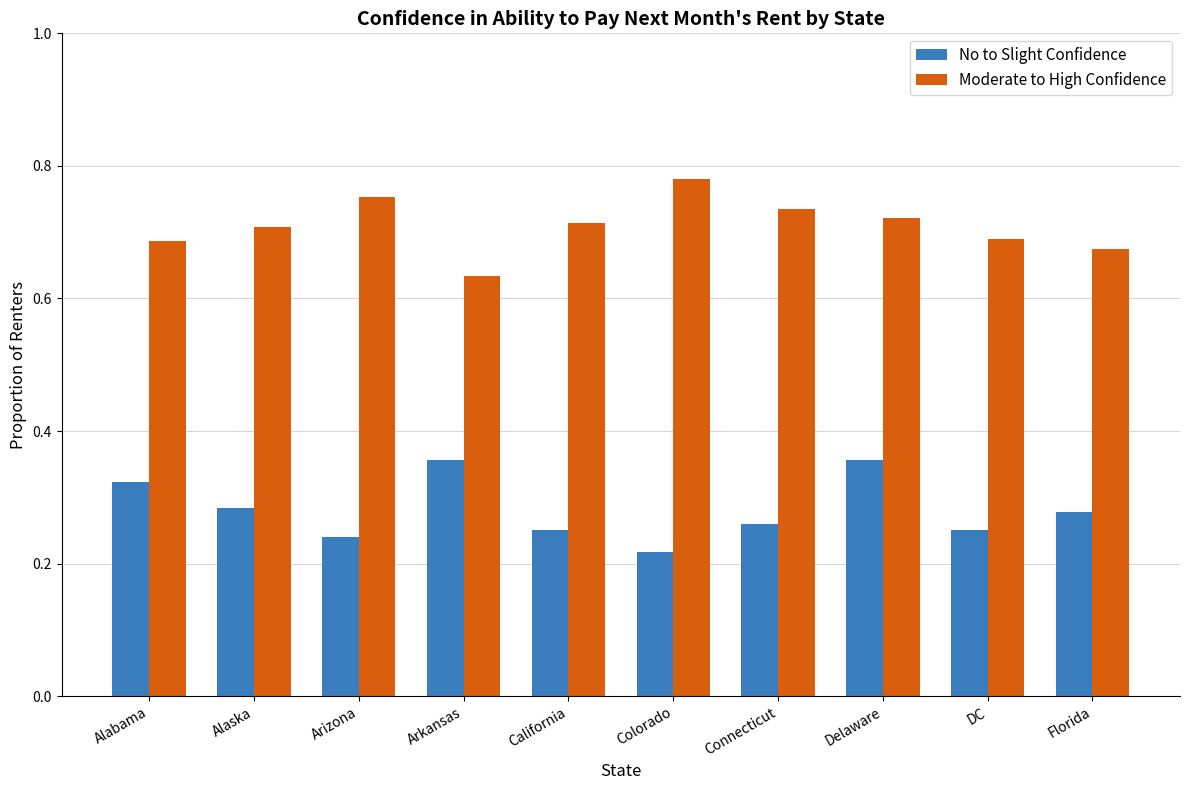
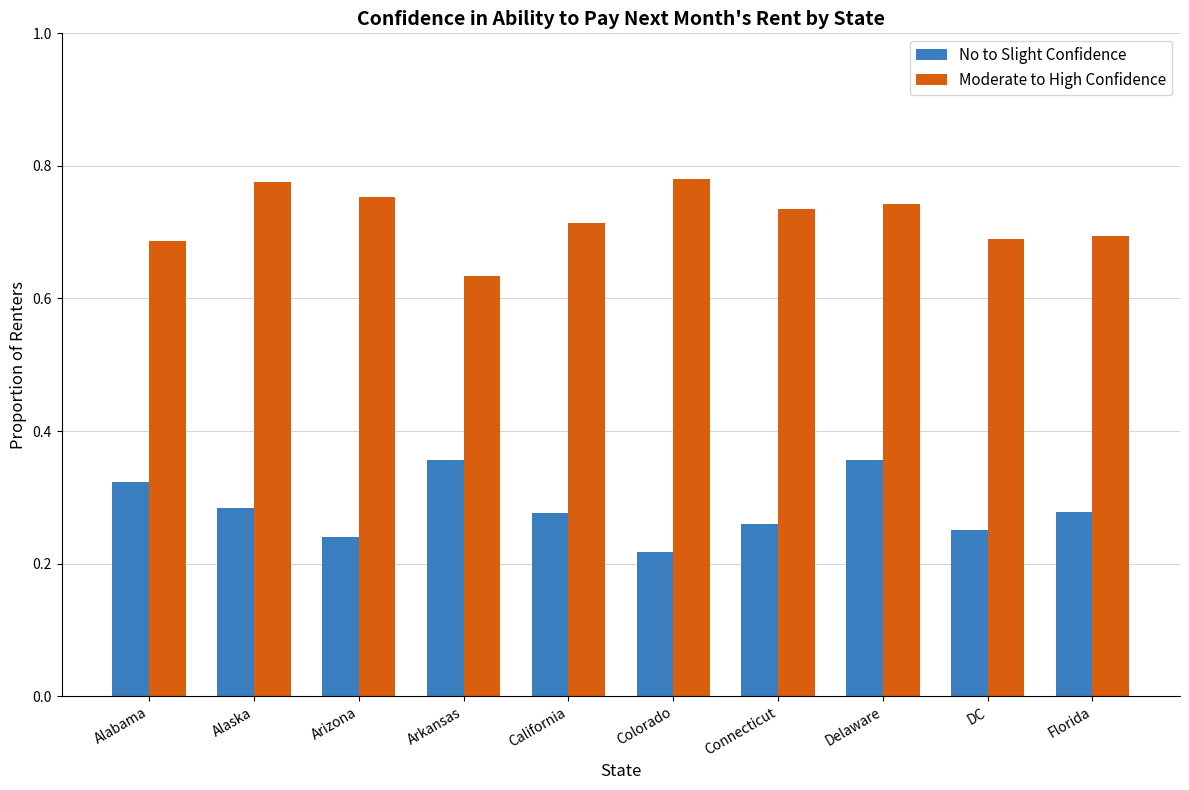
  {
    "No to Slight Confidence": {
      "Alabama": 0.32,
      "Alaska": 0.28,
      "Arizona": 0.24,
      "Arkansas": 0.36,
-     "California": 0.25,
+     "California": 0.28,
      "Colorado": 0.22,
      "Connecticut": 0.26,
      "Delaware": 0.36,
      "DC": 0.25,
      "Florida": 0.28
    },
    "Moderate to High Confidence": {
      "Alabama": 0.69,
-     "Alaska": 0.71,
+     "Alaska": 0.78,
      "Arizona": 0.75,
      "Arkansas": 0.63,
      "California": 0.71,
      "Colorado": 0.78,
      "Connecticut": 0.73,
-     "Delaware": 0.72,
+     "Delaware": 0.74,
      "DC": 0.69,
-     "Florida": 0.67
+     "Florida": 0.69
    }
  }
